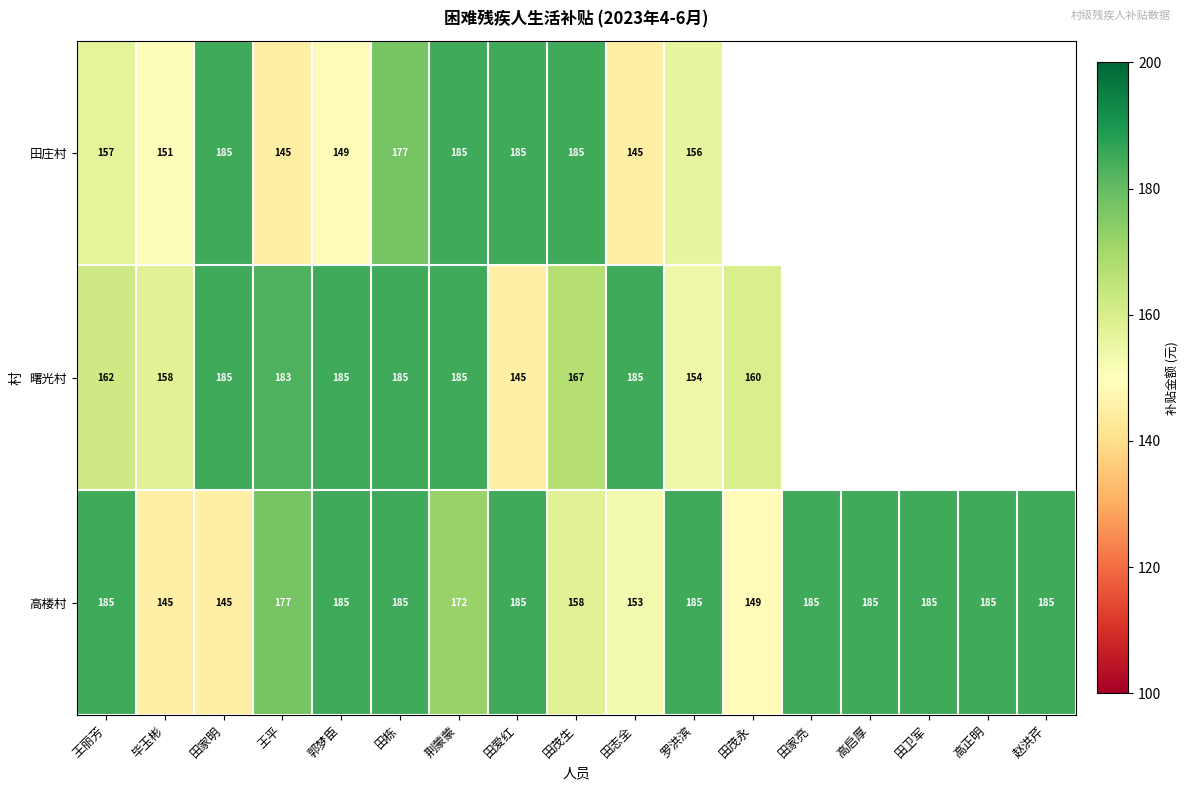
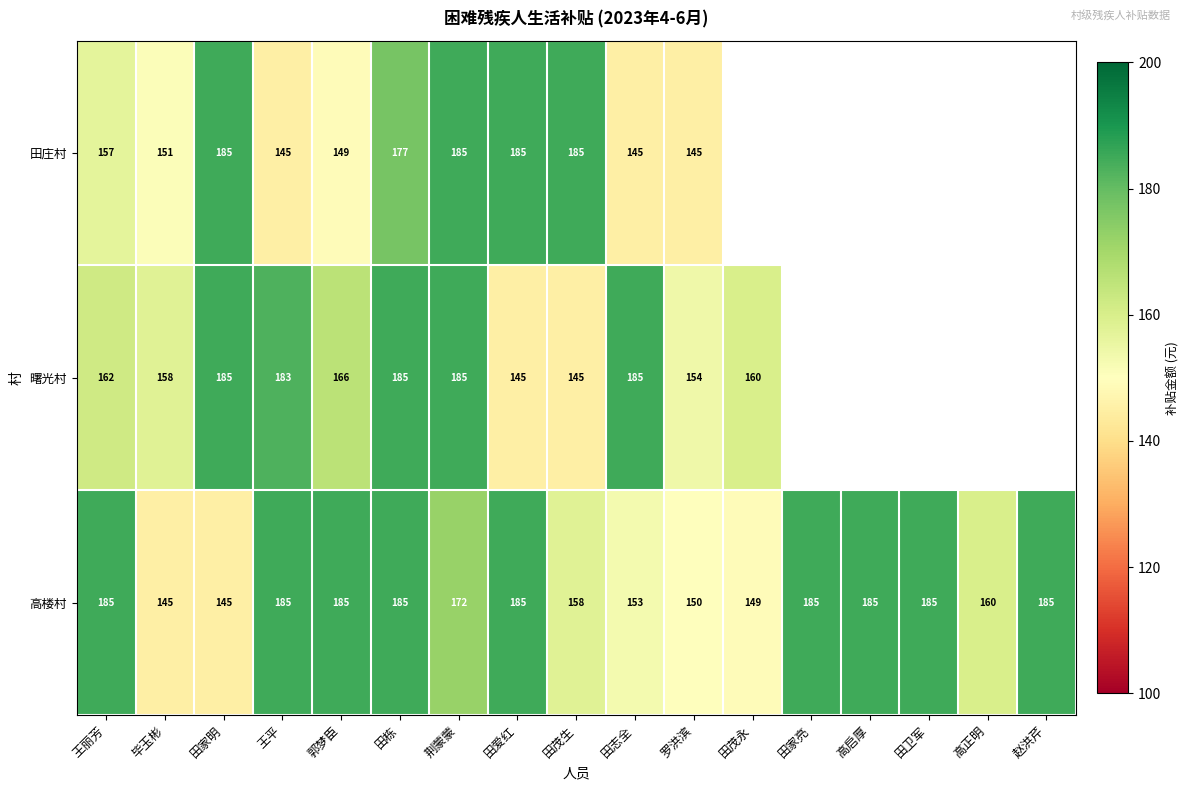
  {
    "田庄村": {
      "王丽芳": 157,
      "毕玉彬": 151,
      "田家明": 185,
      "王平": 145,
      "郭梦臣": 149,
      "田栋": 177,
      "荆蒙蒙": 185,
      "田爱红": 185,
      "田茂生": 185,
      "田志全": 145,
-     "罗洪滨": 156
+     "罗洪滨": 145
    },
    "曙光村": {
      "王丽芳": 162,
      "毕玉彬": 158,
      "田家明": 185,
      "王平": 183,
-     "郭梦臣": 185,
+     "郭梦臣": 166,
      "田栋": 185,
      "荆蒙蒙": 185,
      "田爱红": 145,
-     "田茂生": 167,
+     "田茂生": 145,
      "田志全": 185,
      "罗洪滨": 154,
      "田茂永": 160
    },
    "高楼村": {
      "王丽芳": 185,
      "毕玉彬": 145,
      "田家明": 145,
-     "王平": 177,
+     "王平": 185,
      "郭梦臣": 185,
      "田栋": 185,
      "荆蒙蒙": 172,
      "田爱红": 185,
      "田茂生": 158,
      "田志全": 153,
-     "罗洪滨": 185,
+     "罗洪滨": 150,
      "田茂永": 149,
      "田家亮": 185,
      "高启厚": 185,
      "田卫军": 185,
-     "高正明": 185,
+     "高正明": 160,
      "赵洪芹": 185
    }
  }
